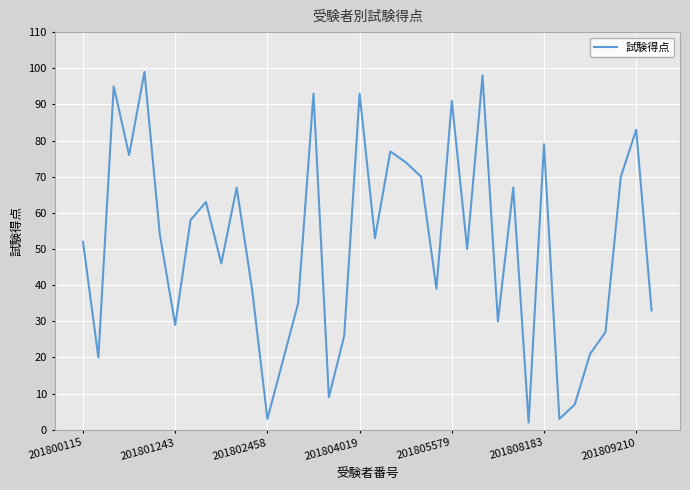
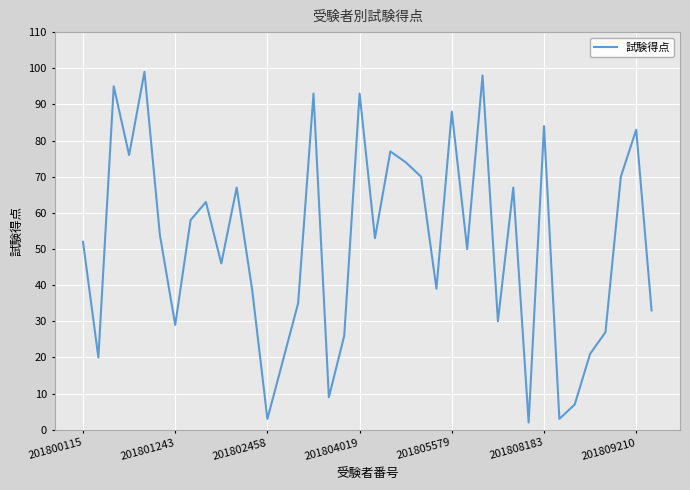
  {
    "201800115": 52,
    "201801243": 29,
    "201802458": 3,
    "201804019": 93,
-   "201805579": 91,
-   "201808183": 79,
+   "201805579": 88,
+   "201808183": 84,
    "201809210": 83
  }
